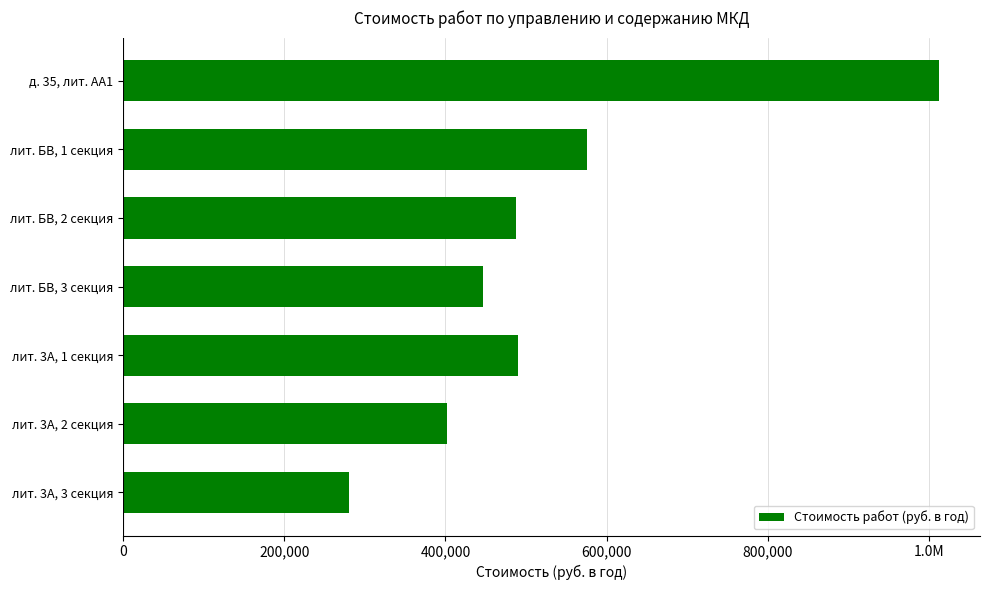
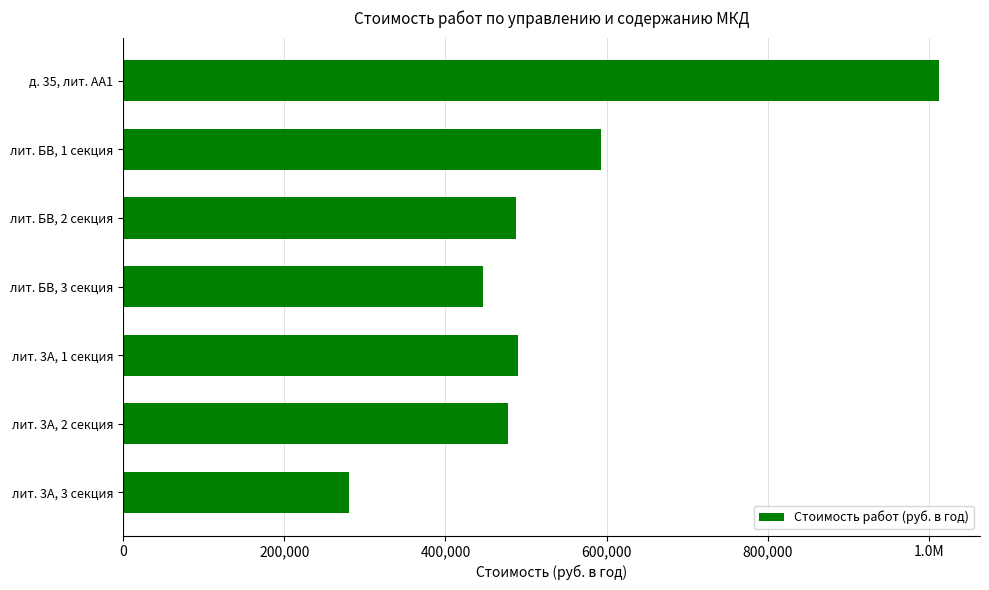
  {
    "д. 35, лит. АА1": "1,010,000",
-   "лит. БВ, 1 секция": "580,000",
+   "лит. БВ, 1 секция": "590,000",
    "лит. БВ, 2 секция": "490,000",
    "лит. БВ, 3 секция": "450,000",
    "лит. 3А, 1 секция": "490,000",
-   "лит. 3А, 2 секция": "400,000",
+   "лит. 3А, 2 секция": "480,000",
    "лит. 3А, 3 секция": "280,000"
  }
